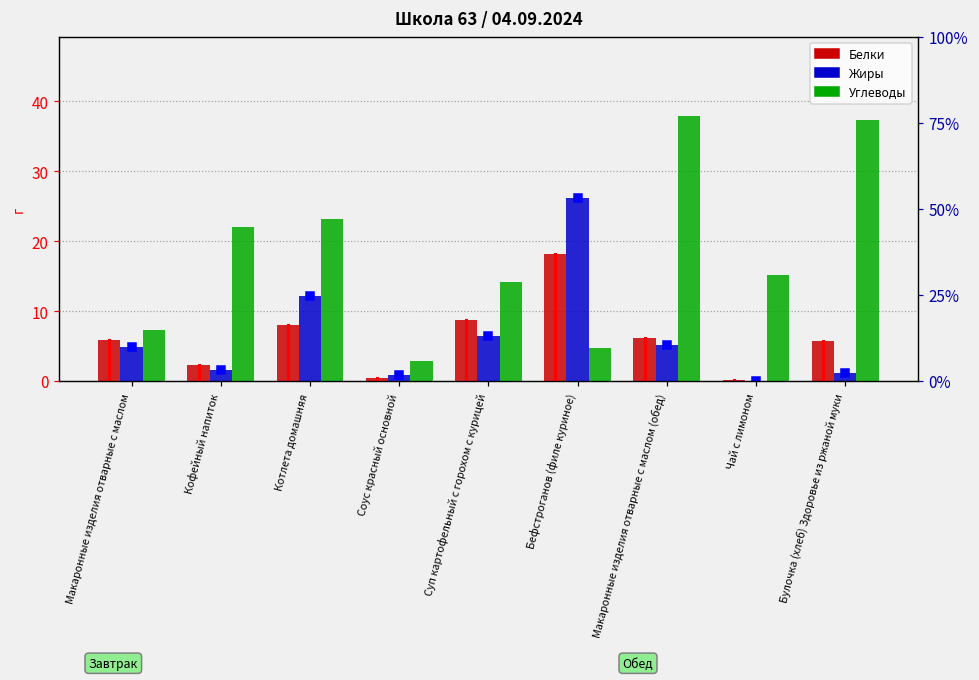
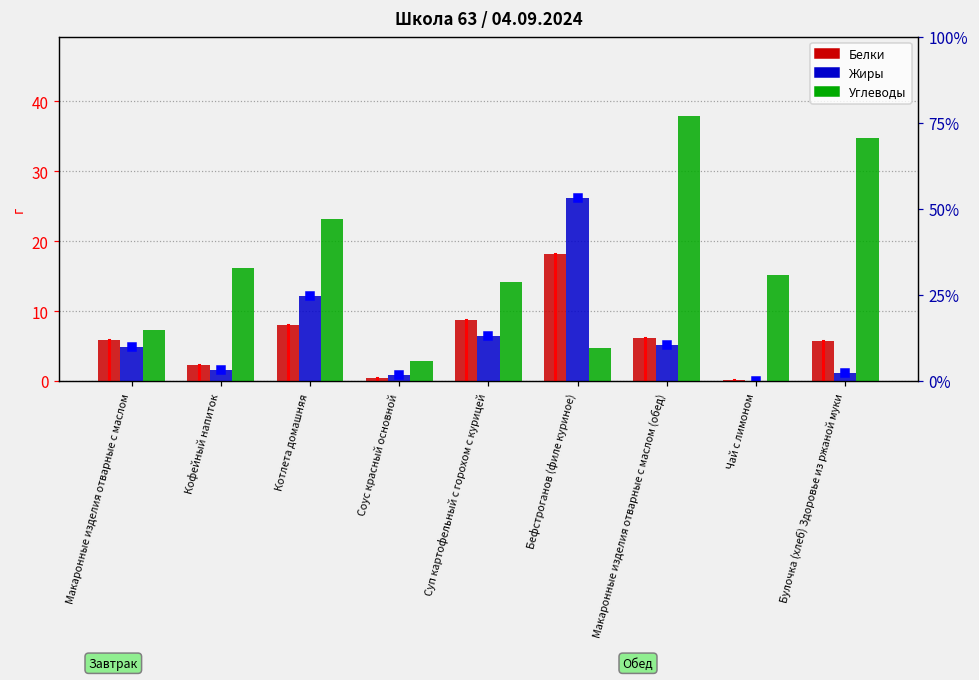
  {
    "Углеводы": {
      "Макаронные изделия отварные с маслом": 7,
-     "Кофейный напиток": 22,
+     "Кофейный напиток": 16,
      "Котлета домашняя": 23,
      "Соус красный основной": 3,
      "Суп картофельный с горохом с курицей": 14,
      "Бефстроганов (филе куриное)": 5,
      "Макаронные изделия отварные с маслом (обед)": 38,
      "Чай с лимоном": 15,
-     "Булочка (хлеб) Здоровье из ржаной муки": 37
+     "Булочка (хлеб) Здоровье из ржаной муки": 35
    }
  }
